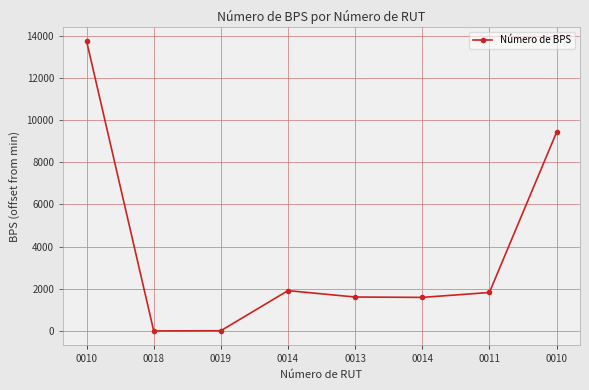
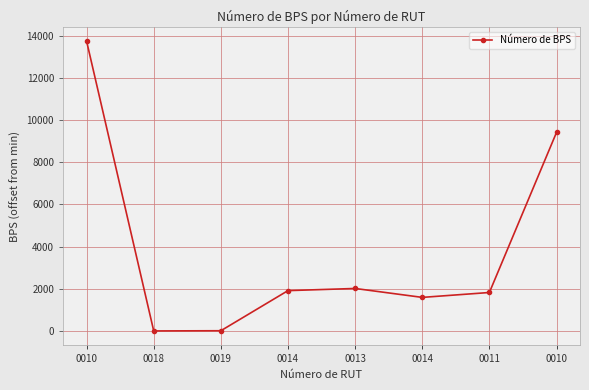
  {
    "0018": 0,
    "0019": 0,
-   "0013": 1600,
+   "0013": 2000,
    "0011": 1800
  }
